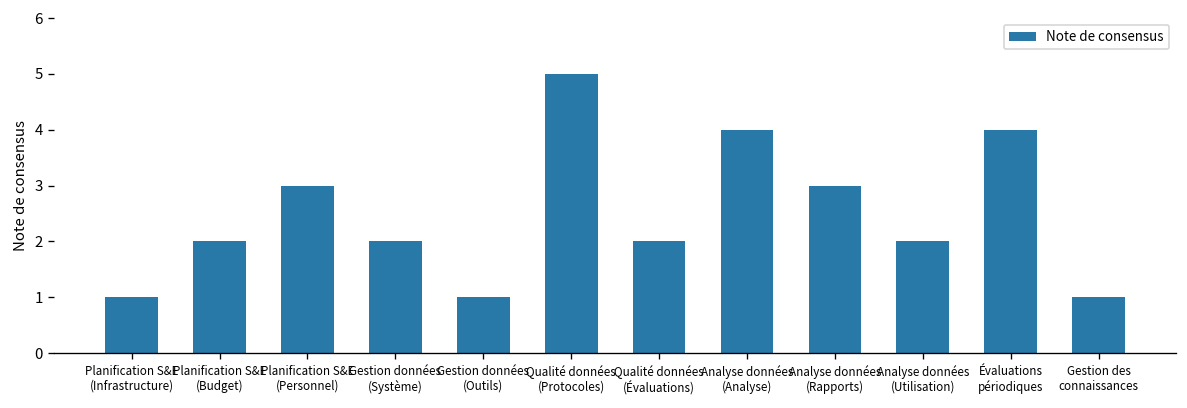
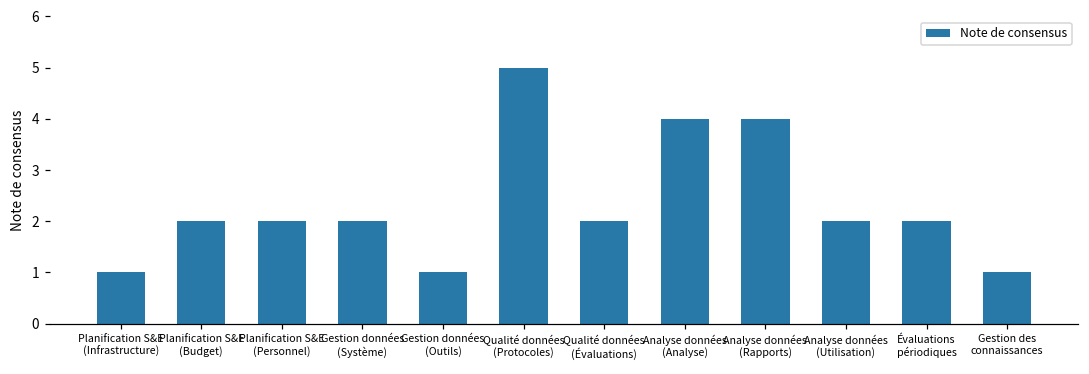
  {
    "Planification S&E (Infrastructure)": 1,
    "Planification S&E (Budget)": 2,
-   "Planification S&E (Personnel)": 3,
+   "Planification S&E (Personnel)": 2,
    "Gestion données (Système)": 2,
    "Gestion données (Outils)": 1,
    "Qualité données (Protocoles)": 5,
    "Qualité données (Évaluations)": 2,
    "Analyse données (Analyse)": 4,
-   "Analyse données (Rapports)": 3,
+   "Analyse données (Rapports)": 4,
    "Analyse données (Utilisation)": 2,
-   "Évaluations périodiques": 4,
+   "Évaluations périodiques": 2,
    "Gestion des connaissances": 1
  }
